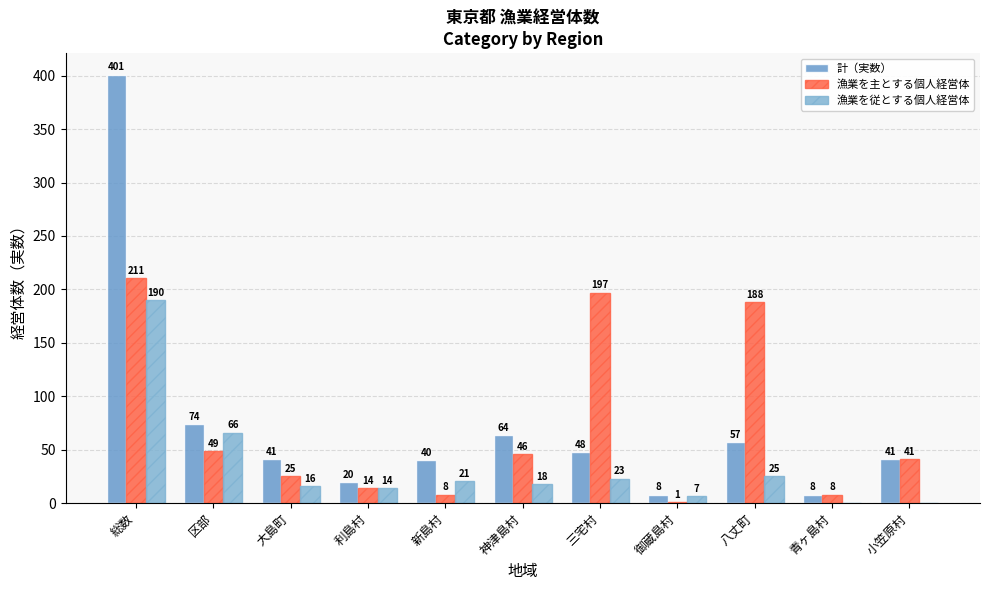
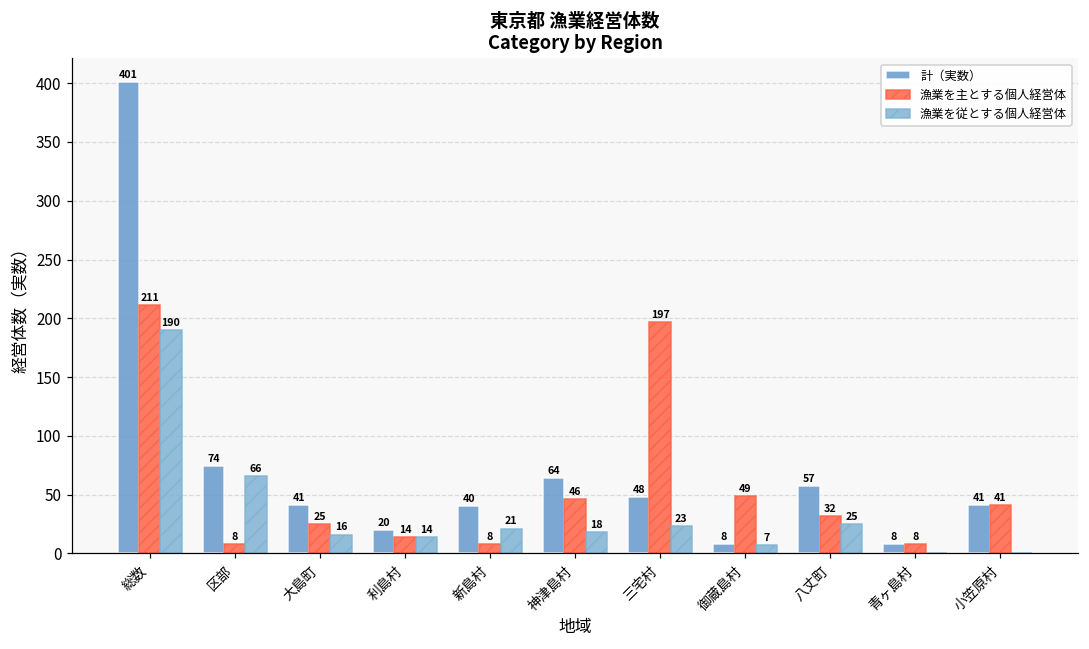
  {
    "漁業を主とする個人経営体": {
      "総数": 211,
-     "区部": 49,
+     "区部": 8,
      "大島町": 25,
      "利島村": 14,
      "新島村": 8,
      "神津島村": 46,
      "三宅村": 197,
-     "御蔵島村": 1,
-     "八丈町": 188,
+     "御蔵島村": 49,
+     "八丈町": 32,
      "青ヶ島村": 8,
      "小笠原村": 41
    }
  }
